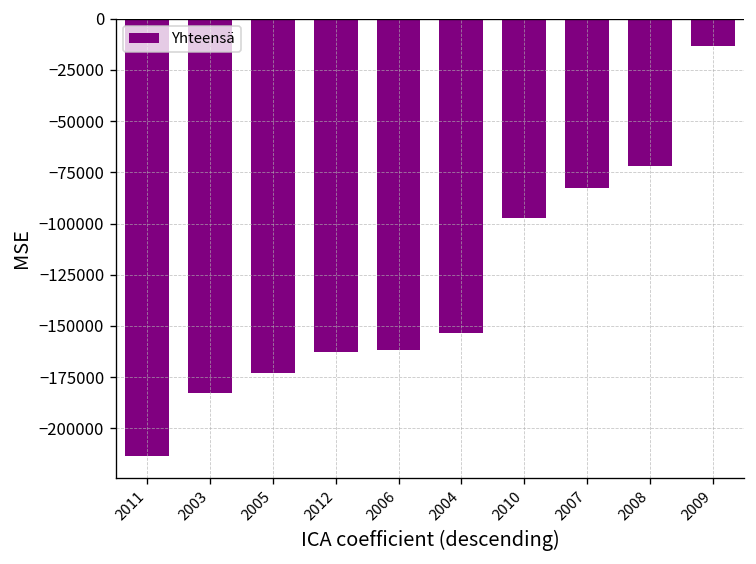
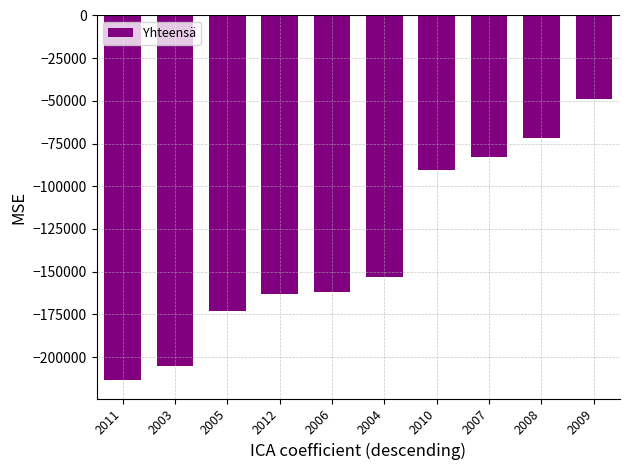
  {
    "2011": -214000,
-   "2003": -183000,
+   "2003": -205000,
    "2005": -173000,
    "2012": -163000,
    "2006": -162000,
    "2004": -153000,
-   "2010": -97000,
+   "2010": -90000,
    "2007": -83000,
    "2008": -72000,
-   "2009": -13000
+   "2009": -49000
  }
